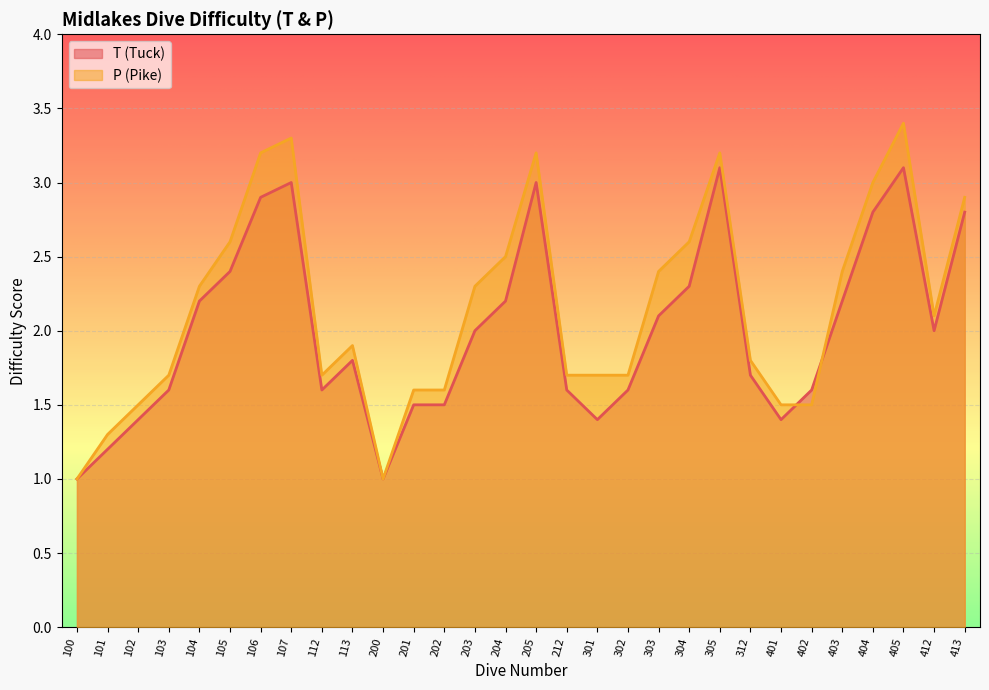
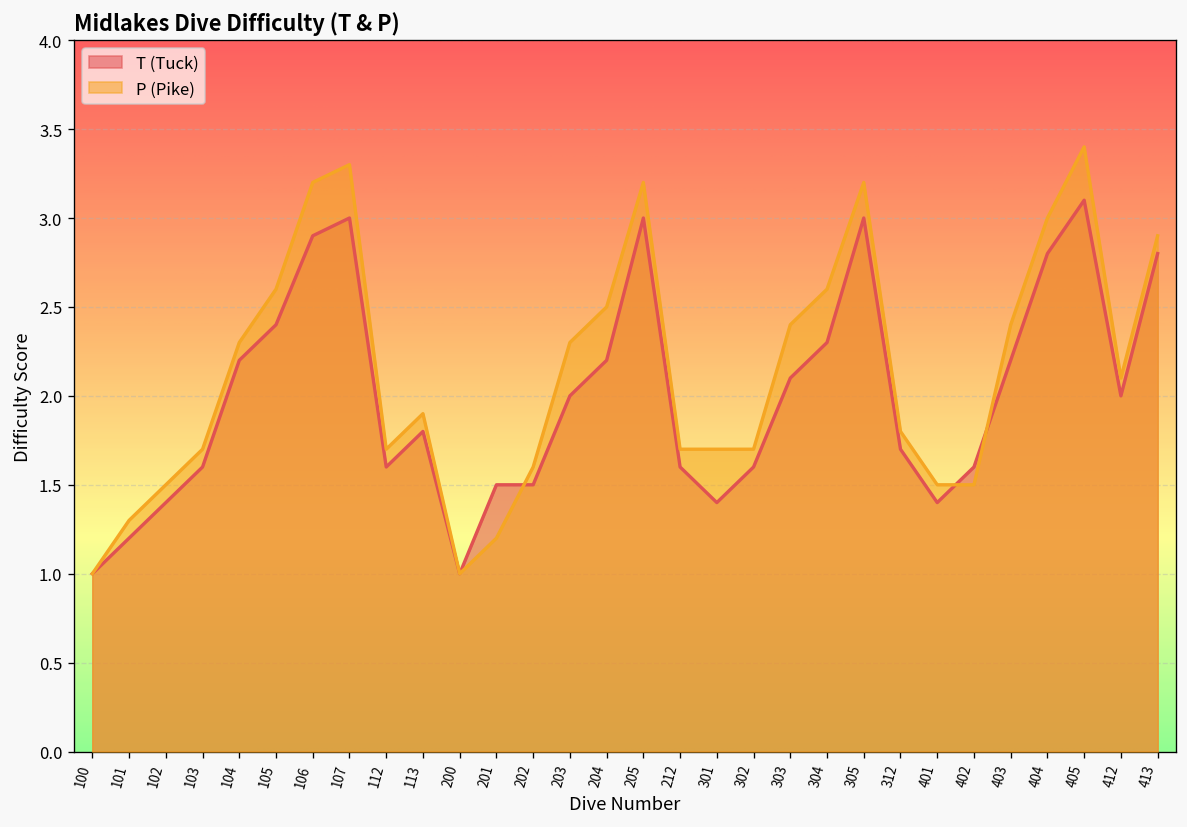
  {
    "T (Tuck)": {
      "101": 1.2,
      "102": 1.4,
      "103": 1.6,
      "104": 2.2,
      "105": 2.4,
      "106": 2.9,
      "107": 3.0,
      "112": 1.6,
      "113": 1.8,
      "201": 1.5,
      "202": 1.5,
      "203": 2.0,
      "204": 2.2,
      "205": 3.0,
      "212": 1.6,
      "301": 1.4,
      "302": 1.6,
      "303": 2.1,
      "304": 2.3,
-     "305": 3.1,
+     "305": 3.0,
      "312": 1.7,
      "401": 1.4,
      "402": 1.6,
      "403": 2.2,
      "404": 2.8,
      "405": 3.1,
      "412": 2.0,
      "413": 2.8
    },
    "P (Pike)": {
      "101": 1.3,
      "102": 1.5,
      "103": 1.7,
      "104": 2.3,
      "105": 2.6,
      "106": 3.2,
      "107": 3.3,
      "112": 1.7,
      "113": 1.9,
-     "201": 1.6,
+     "201": 1.2,
      "202": 1.6,
      "203": 2.3,
      "204": 2.5,
      "205": 3.2,
      "212": 1.7,
      "301": 1.7,
      "302": 1.7,
      "303": 2.4,
      "304": 2.6,
      "305": 3.2,
      "312": 1.8,
      "401": 1.5,
      "402": 1.5,
      "403": 2.4,
      "404": 3.0,
      "405": 3.4,
      "412": 2.1,
      "413": 2.9
    }
  }
